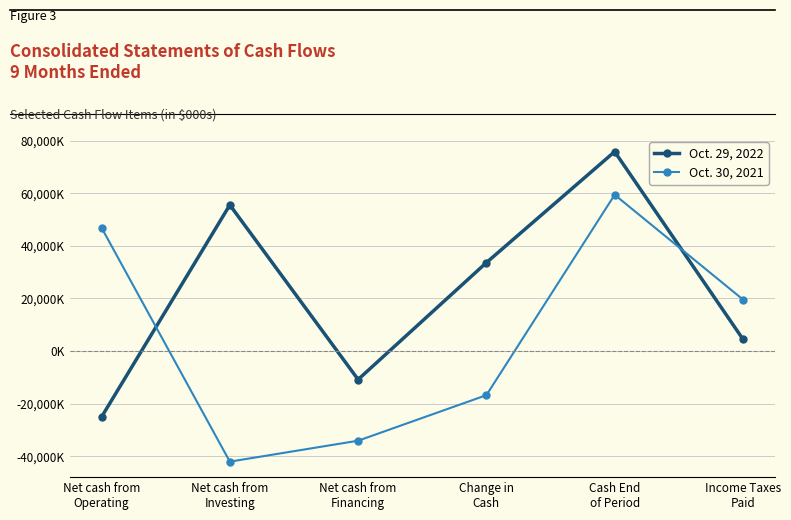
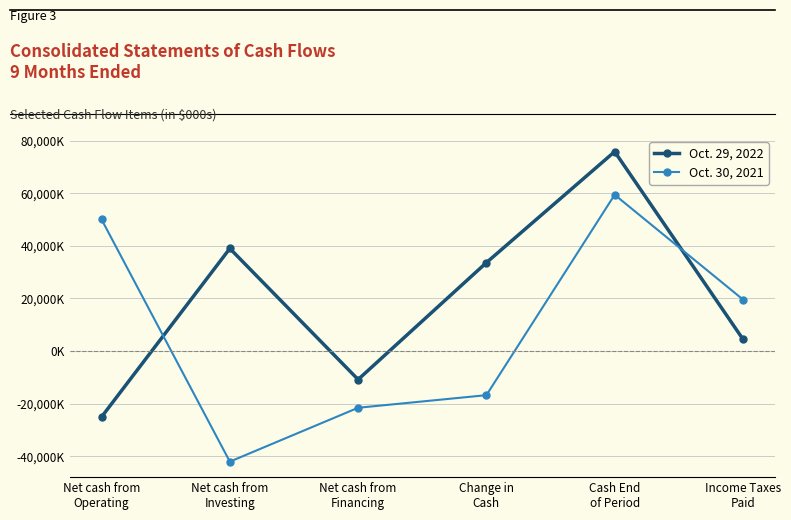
  {
    "Oct. 29, 2022": {
      "Net cash from Operating": "-25,000,000",
-     "Net cash from Investing": "56,000,000",
+     "Net cash from Investing": "39,000,000",
      "Net cash from Financing": "-11,000,000",
      "Change in Cash": "34,000,000",
      "Cash End of Period": "76,000,000",
      "Income Taxes Paid": "4,000,000"
    },
    "Oct. 30, 2021": {
-     "Net cash from Operating": "47,000,000",
+     "Net cash from Operating": "50,000,000",
      "Net cash from Investing": "-42,000,000",
-     "Net cash from Financing": "-34,000,000",
+     "Net cash from Financing": "-22,000,000",
      "Change in Cash": "-17,000,000",
      "Cash End of Period": "59,000,000",
      "Income Taxes Paid": "20,000,000"
    }
  }
